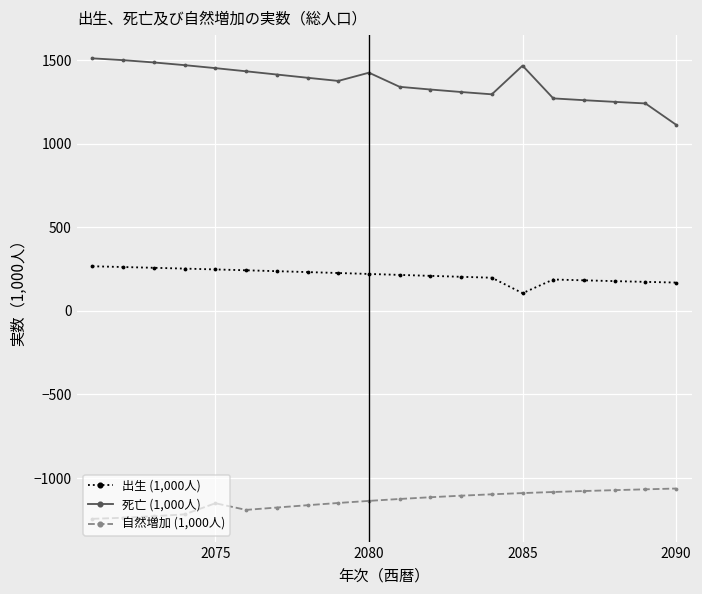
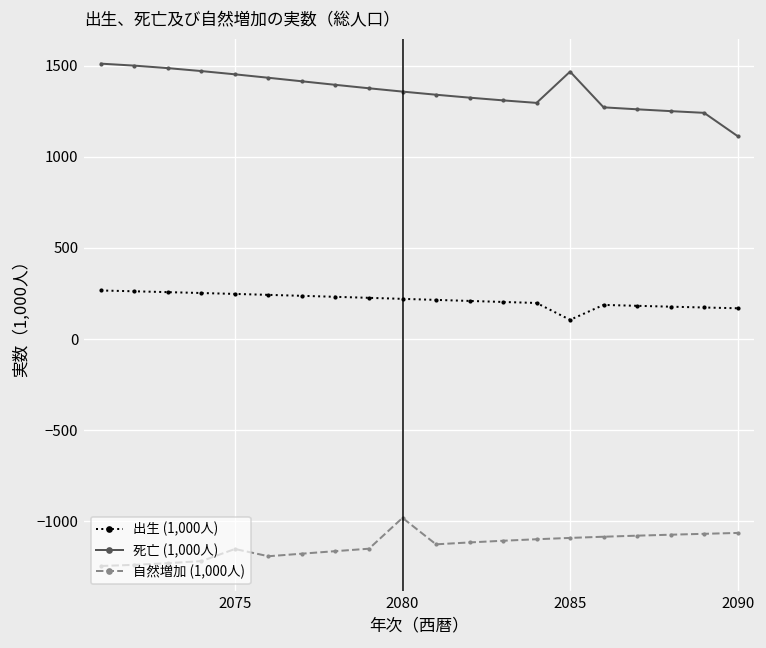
  {
    "出生 (1,000人)": {
      "2075": 250,
      "2080": 220,
      "2085": 110,
      "2090": 170
    },
    "死亡 (1,000人)": {
      "2075": 1450,
-     "2080": 1430,
+     "2080": 1360,
      "2085": 1470,
      "2090": 1110
    },
    "自然増加 (1,000人)": {
-     "2080": -1140,
+     "2080": -980,
      "2085": -1090,
      "2090": -1060
    }
  }
